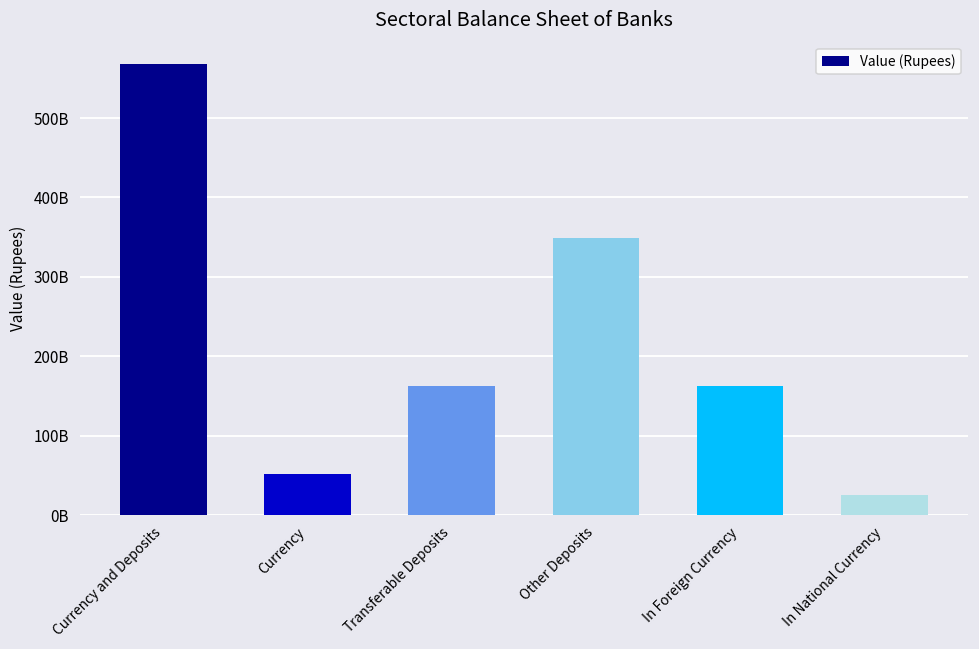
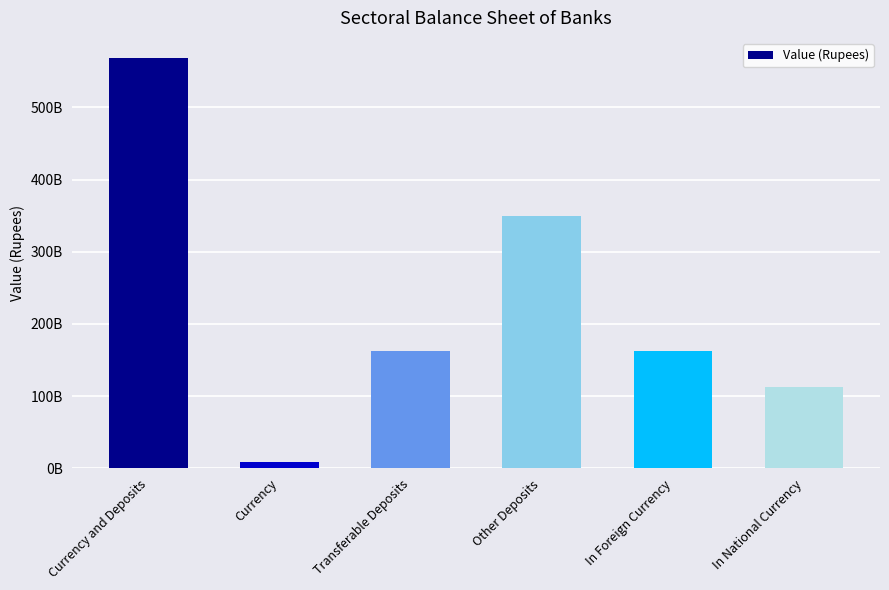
  {
    "Currency and Deposits": 570000000000,
-   "Currency": 50000000000,
+   "Currency": 10000000000,
    "Transferable Deposits": 160000000000,
    "Other Deposits": 350000000000,
    "In Foreign Currency": 160000000000,
-   "In National Currency": 30000000000
+   "In National Currency": 110000000000
  }
